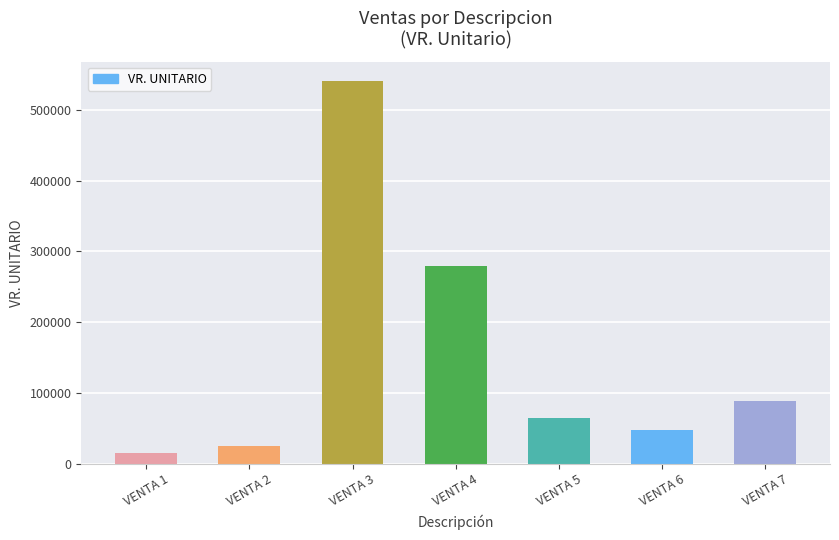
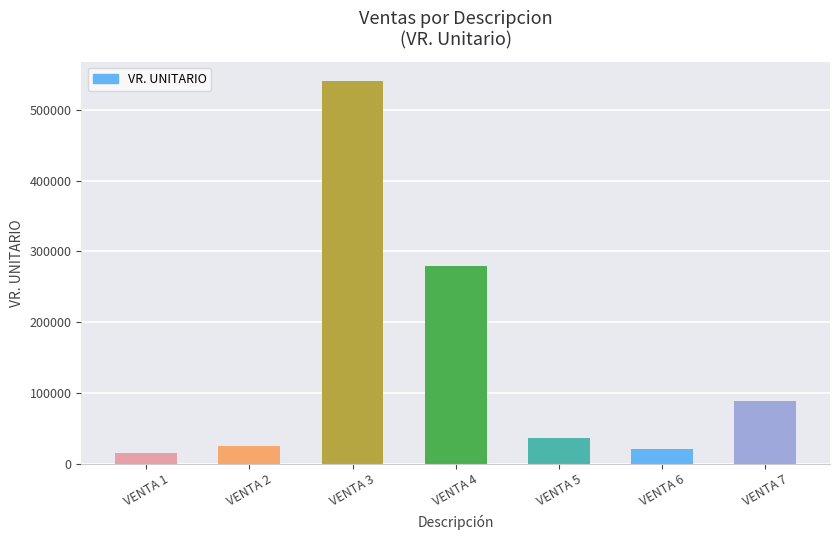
  {
    "VENTA 1": 20000,
    "VENTA 2": 20000,
    "VENTA 3": 540000,
    "VENTA 4": 280000,
-   "VENTA 5": 60000,
-   "VENTA 6": 50000,
+   "VENTA 5": 40000,
+   "VENTA 6": 20000,
    "VENTA 7": 90000
  }
